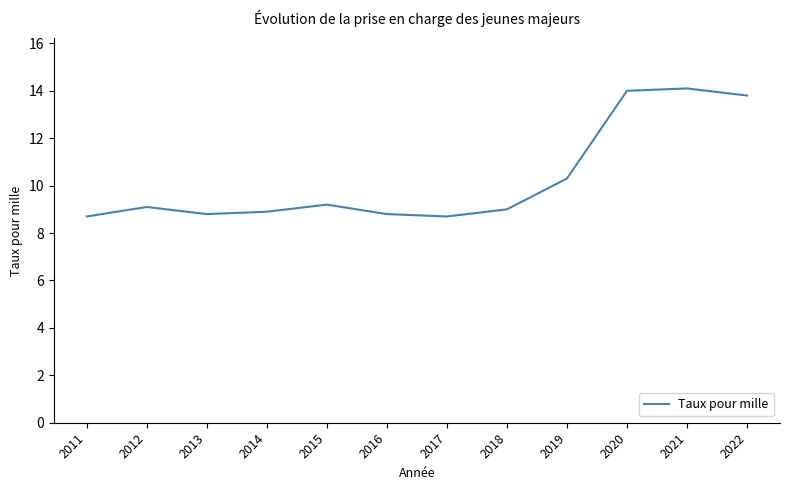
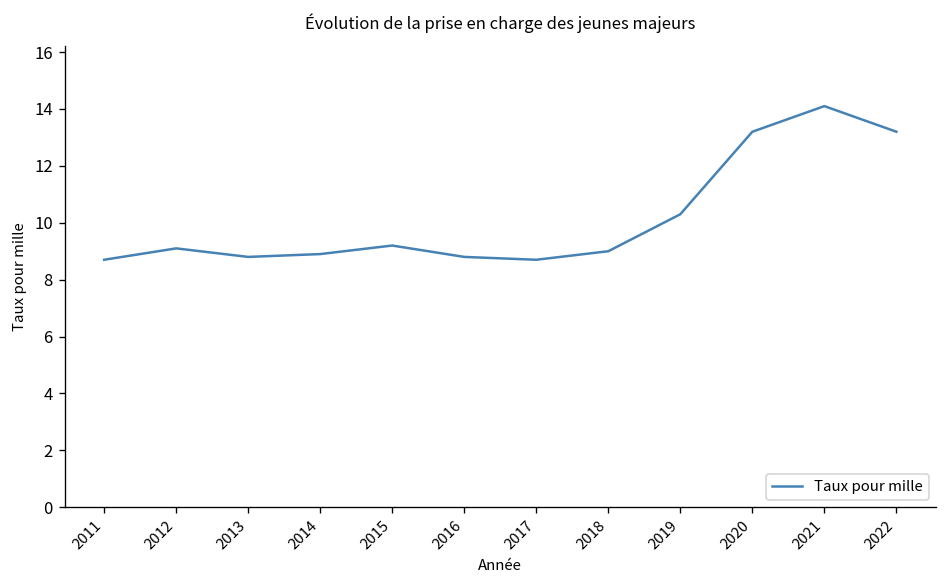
  {
    "2011": 8.7,
    "2012": 9.1,
    "2013": 8.8,
    "2014": 8.9,
    "2015": 9.2,
    "2016": 8.8,
    "2017": 8.7,
    "2018": 9.0,
    "2019": 10.3,
-   "2020": 14.0,
+   "2020": 13.2,
    "2021": 14.1,
-   "2022": 13.8
+   "2022": 13.2
  }
